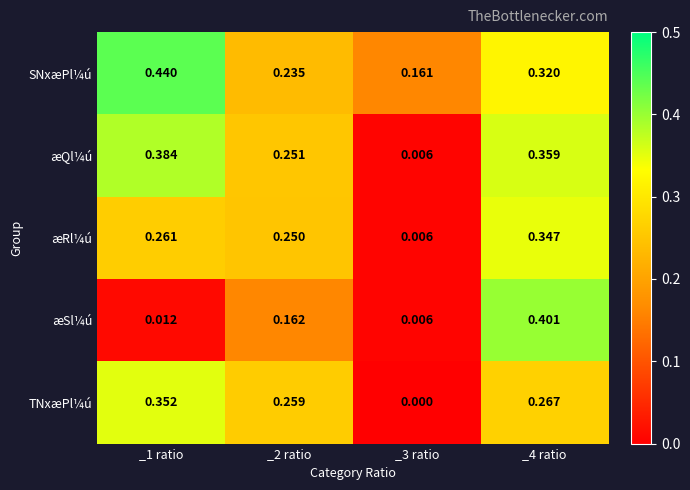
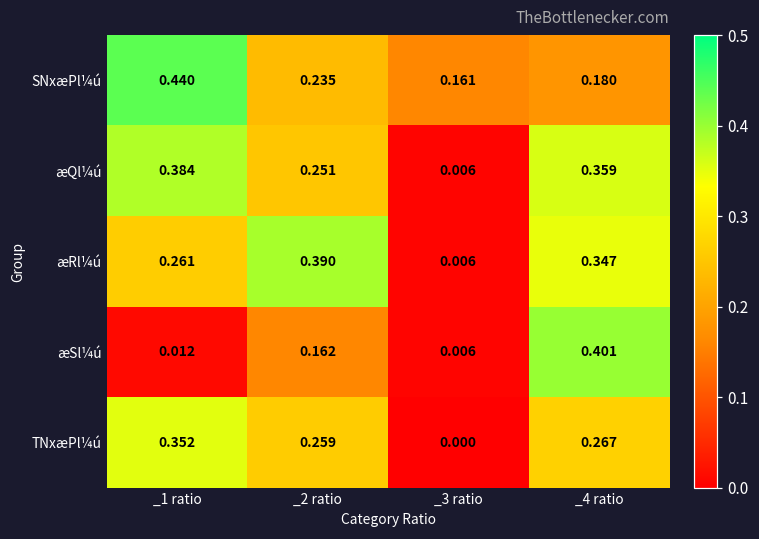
  {
    "SNxæPl¼ú": {
      "_1 ratio": 0.440,
      "_2 ratio": 0.235,
      "_3 ratio": 0.161,
-     "_4 ratio": 0.320
+     "_4 ratio": 0.180
    },
    "æQl¼ú": {
      "_1 ratio": 0.384,
      "_2 ratio": 0.251,
      "_3 ratio": 0.006,
      "_4 ratio": 0.359
    },
    "æRl¼ú": {
      "_1 ratio": 0.261,
-     "_2 ratio": 0.250,
+     "_2 ratio": 0.390,
      "_3 ratio": 0.006,
      "_4 ratio": 0.347
    },
    "æSl¼ú": {
      "_1 ratio": 0.012,
      "_2 ratio": 0.162,
      "_3 ratio": 0.006,
      "_4 ratio": 0.401
    },
    "TNxæPl¼ú": {
      "_1 ratio": 0.352,
      "_2 ratio": 0.259,
      "_3 ratio": 0.000,
      "_4 ratio": 0.267
    }
  }
